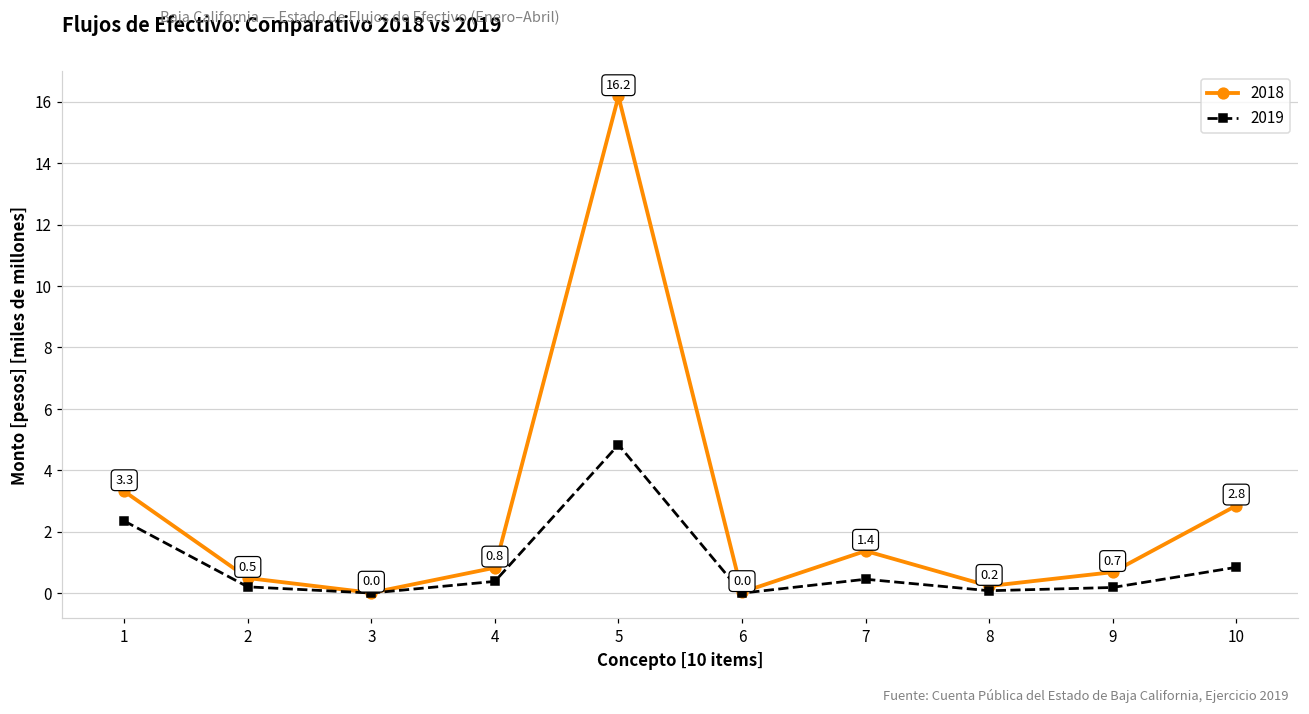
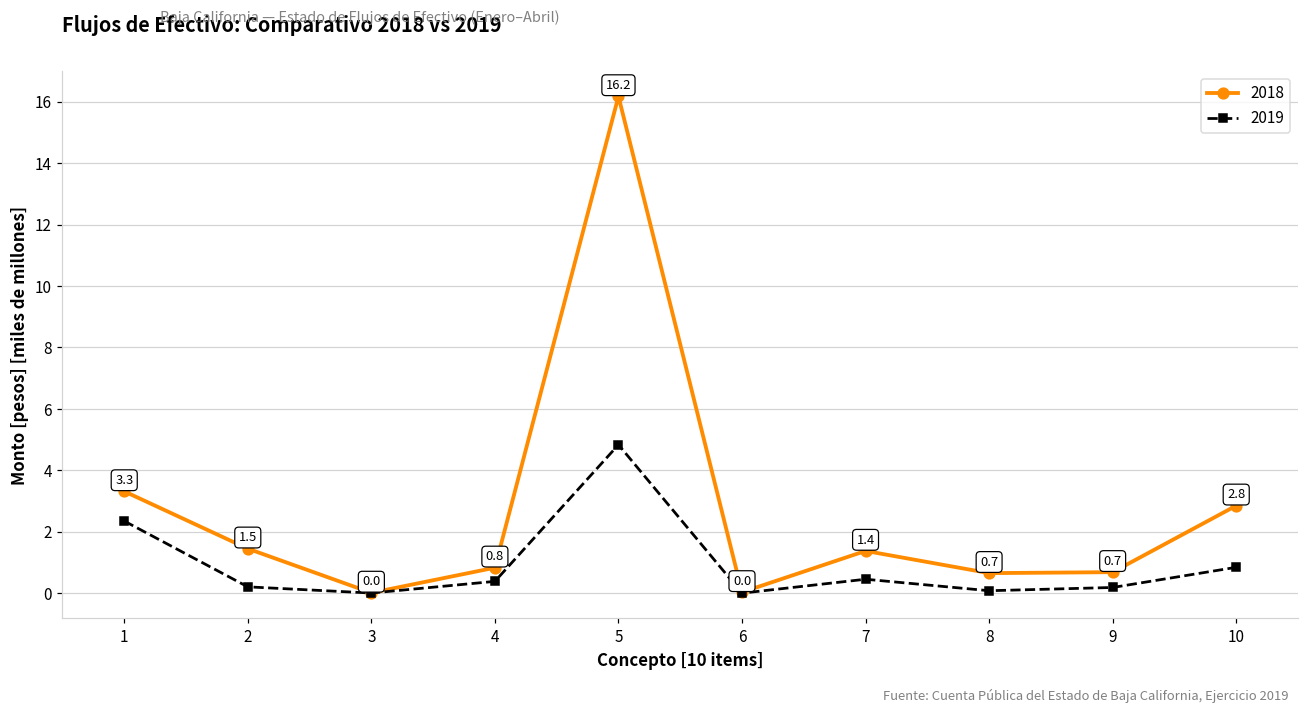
  {
    "2018": {
-     "2": 0.5,
-     "8": 0.2
+     "2": 1.5,
+     "8": 0.7
    },
    "2019": {
      "1": 2.3,
      "2": 0.2,
      "4": 0.4,
      "5": 4.8,
      "7": 0.5,
      "8": 0.1,
      "9": 0.2,
      "10": 0.8
    }
  }
